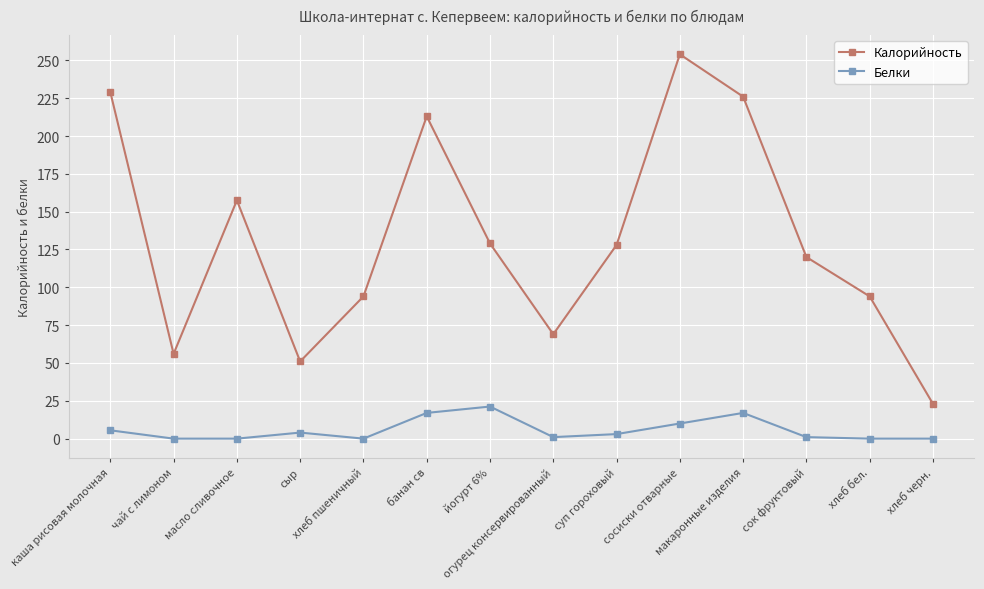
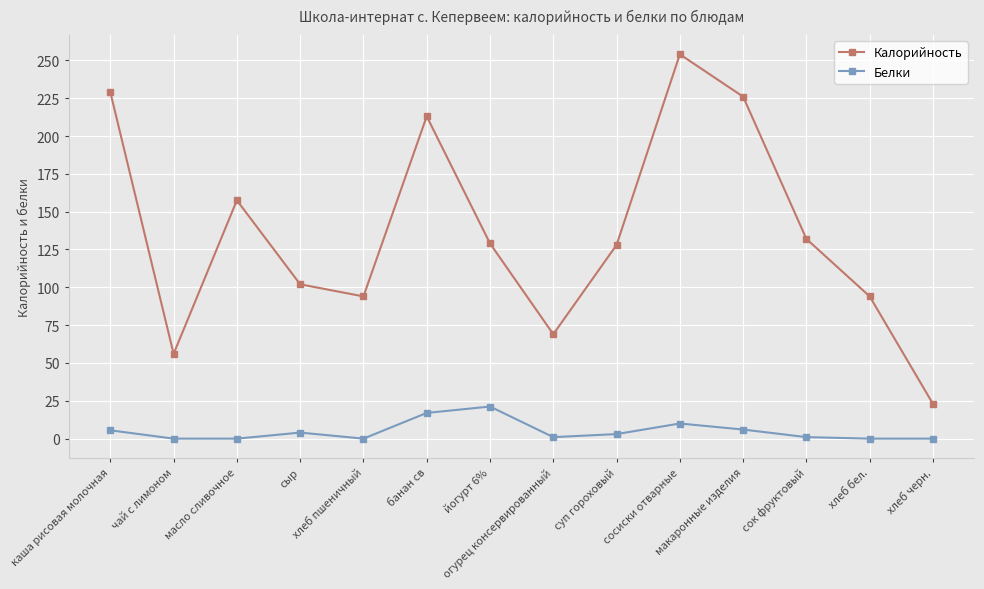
  {
    "Калорийность": {
      "каша рисовая молочная": 229,
      "чай с лимоном": 56,
      "масло сливочное": 158,
-     "сыр": 51,
+     "сыр": 102,
      "хлеб пшеничный": 94,
      "банан св": 213,
      "йогурт 6%": 129,
      "огурец консервированный": 69,
      "суп гороховый": 128,
      "сосиски отварные": 254,
      "макаронные изделия": 226,
-     "сок фруктовый": 120,
+     "сок фруктовый": 132,
      "хлеб бел.": 94,
      "хлеб черн.": 23
    },
    "Белки": {
      "каша рисовая молочная": 6,
      "чай с лимоном": 0,
      "масло сливочное": 0,
      "сыр": 4,
      "хлеб пшеничный": 0,
      "банан св": 17,
      "йогурт 6%": 21,
      "огурец консервированный": 1,
      "суп гороховый": 3,
      "сосиски отварные": 10,
-     "макаронные изделия": 17,
+     "макаронные изделия": 6,
      "сок фруктовый": 1,
      "хлеб бел.": 0,
      "хлеб черн.": 0
    }
  }
